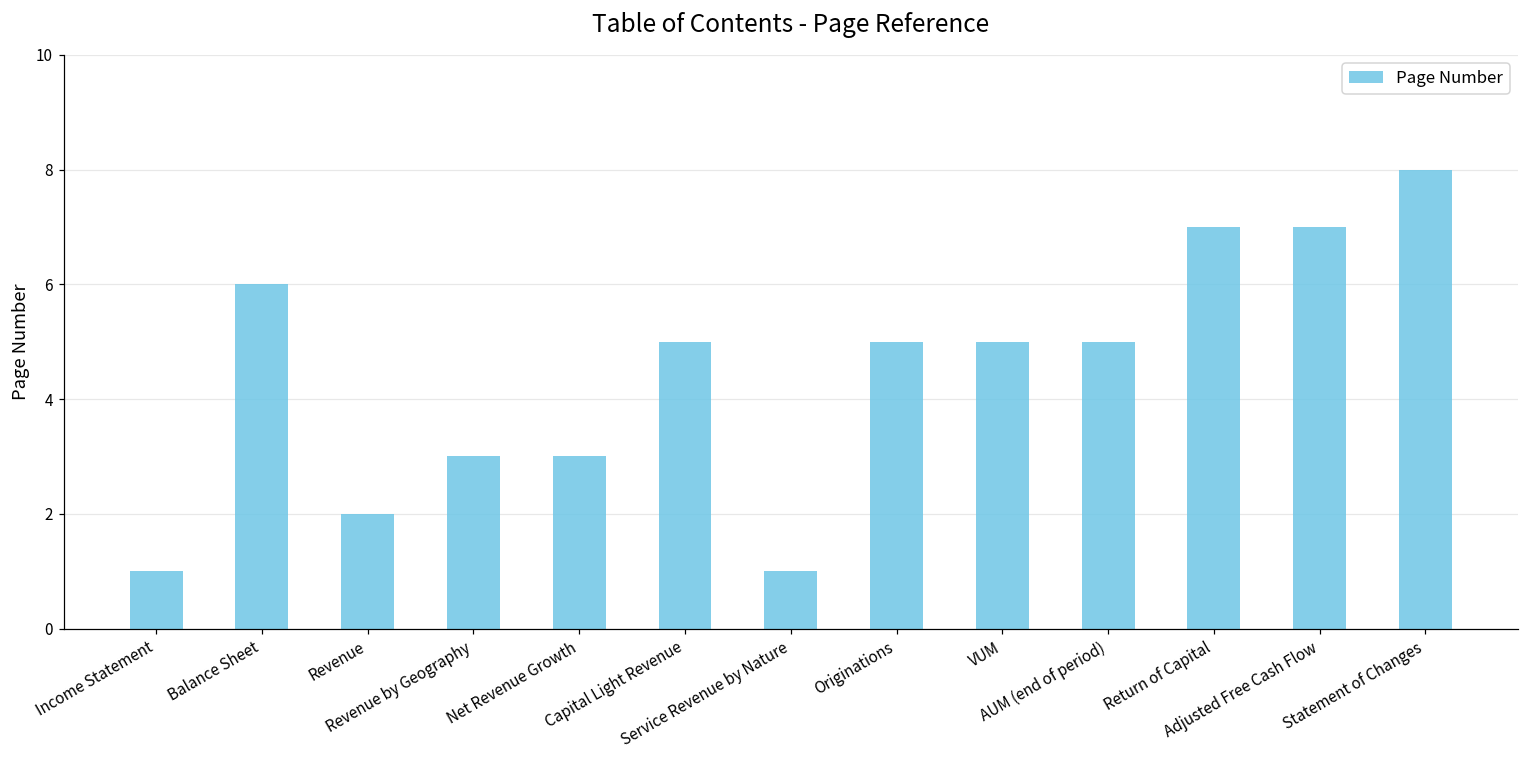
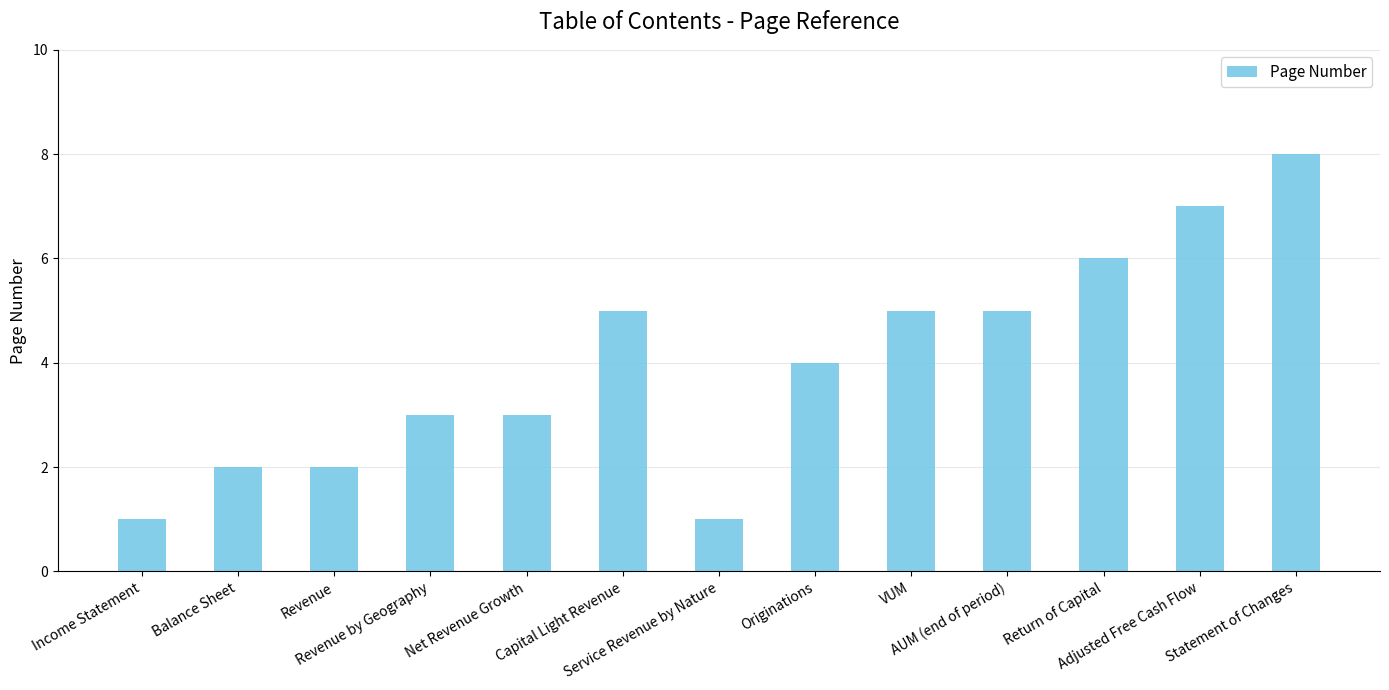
  {
    "Income Statement": 1,
-   "Balance Sheet": 6,
+   "Balance Sheet": 2,
    "Revenue": 2,
    "Revenue by Geography": 3,
    "Net Revenue Growth": 3,
    "Capital Light Revenue": 5,
    "Service Revenue by Nature": 1,
-   "Originations": 5,
+   "Originations": 4,
    "VUM": 5,
    "AUM (end of period)": 5,
-   "Return of Capital": 7,
+   "Return of Capital": 6,
    "Adjusted Free Cash Flow": 7,
    "Statement of Changes": 8
  }
